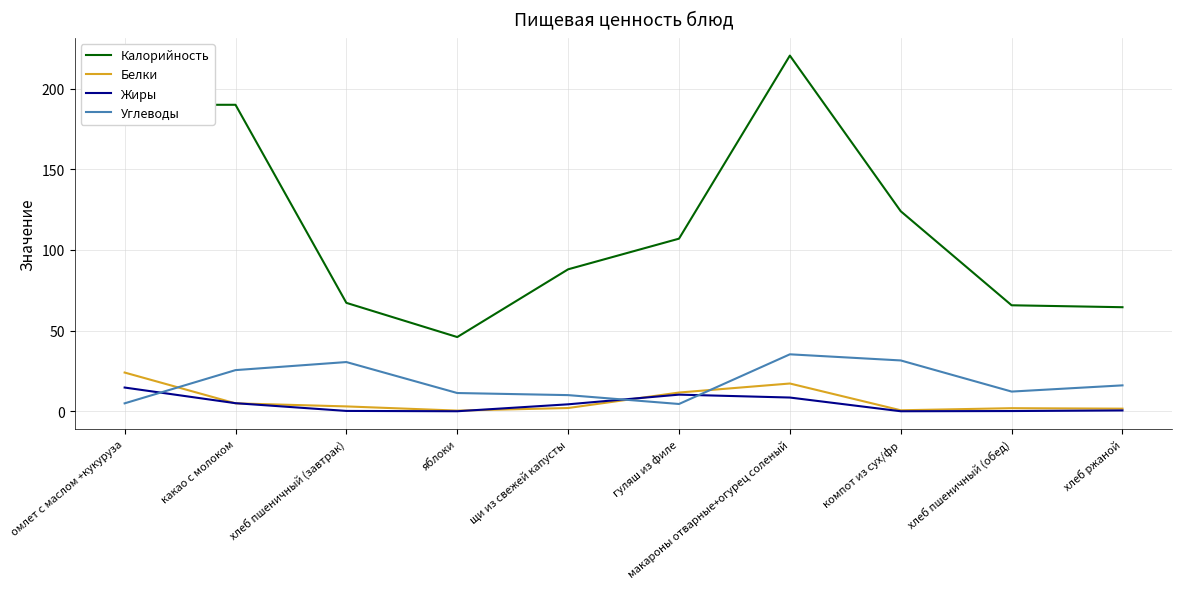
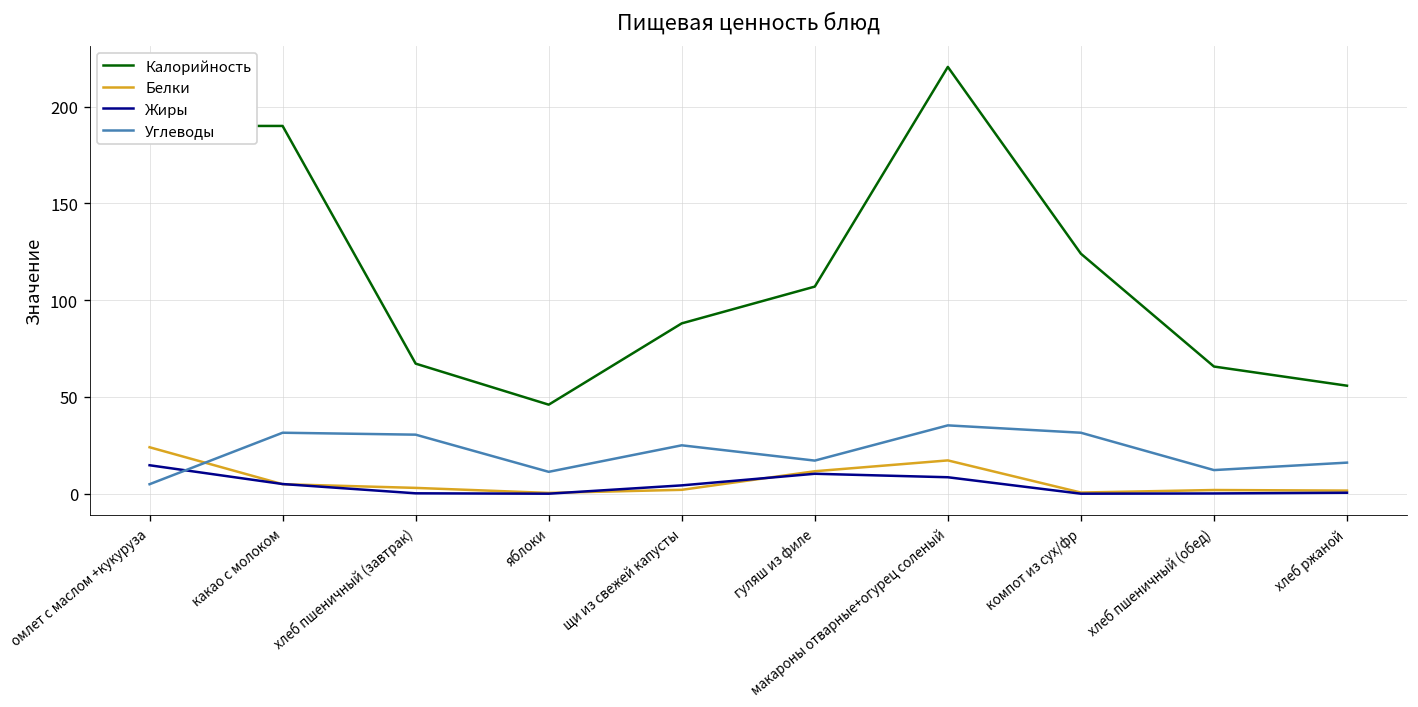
  {
    "Калорийность": {
      "какао с молоком": 190,
      "хлеб пшеничный (завтрак)": 67,
      "яблоки": 46,
      "щи из свежей капусты": 88,
      "гуляш из филе": 107,
      "макароны отварные+огурец соленый": 221,
      "компот из сух/фр": 124,
      "хлеб пшеничный (обед)": 66,
-     "хлеб ржаной": 65
+     "хлеб ржаной": 56
    },
    "Белки": {
      "омлет с маслом +кукуруза": 24,
      "хлеб пшеничный (завтрак)": 3,
      "щи из свежей капусты": 2,
      "макароны отварные+огурец соленый": 17,
      "хлеб пшеничный (обед)": 2
    },
    "Жиры": {
      "омлет с маслом +кукуруза": 15,
      "хлеб пшеничный (завтрак)": 0,
      "щи из свежей капусты": 4,
      "макароны отварные+огурец соленый": 9,
      "хлеб пшеничный (обед)": 0
    },
    "Углеводы": {
      "омлет с маслом +кукуруза": 5,
-     "какао с молоком": 26,
+     "какао с молоком": 32,
      "хлеб пшеничный (завтрак)": 31,
      "яблоки": 11,
-     "щи из свежей капусты": 10,
-     "гуляш из филе": 5,
+     "щи из свежей капусты": 25,
+     "гуляш из филе": 17,
      "макароны отварные+огурец соленый": 35,
      "компот из сух/фр": 32,
      "хлеб пшеничный (обед)": 12,
      "хлеб ржаной": 16
    }
  }
